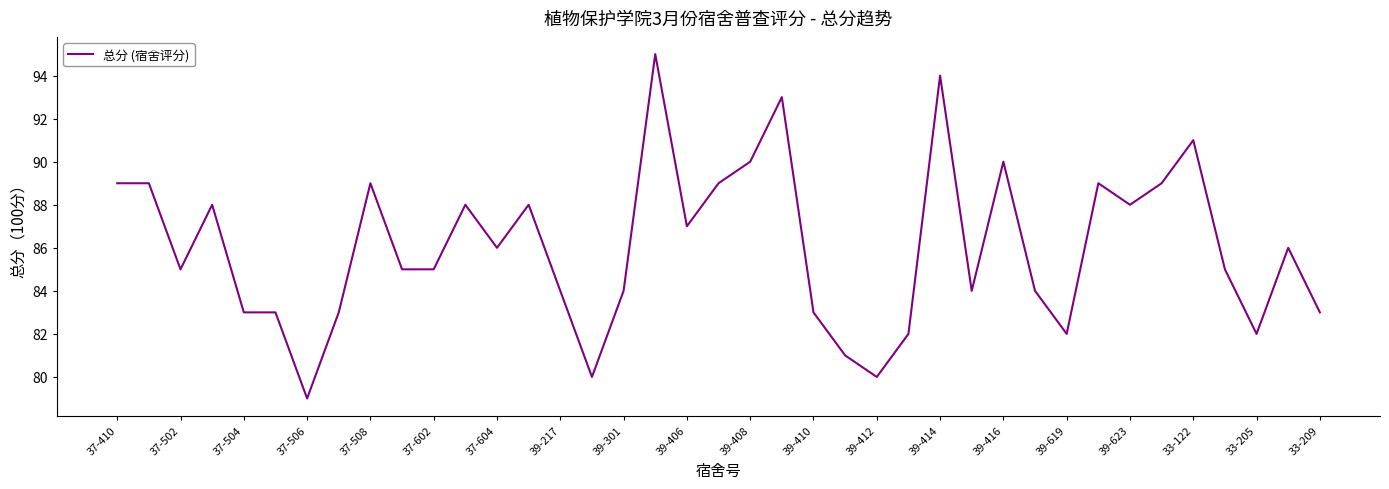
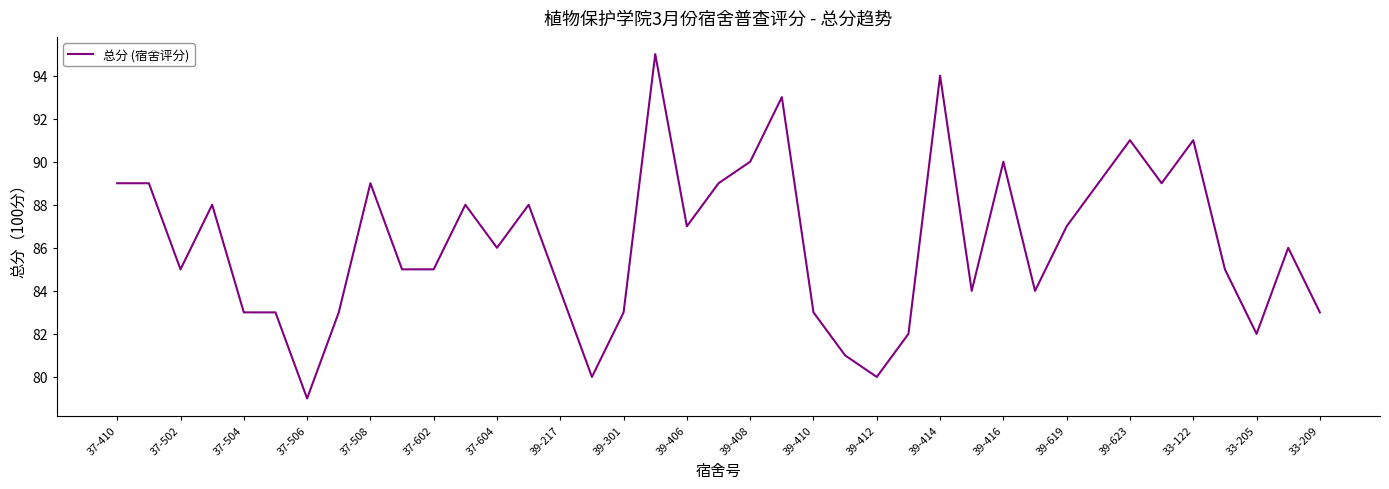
  {
    "37-410": 89,
    "37-502": 85,
    "37-504": 83,
    "37-506": 79,
    "37-508": 89,
    "37-602": 85,
    "37-604": 86,
    "39-217": 84,
-   "39-301": 84,
+   "39-301": 83,
    "39-406": 87,
    "39-408": 90,
    "39-410": 83,
    "39-412": 80,
    "39-414": 94,
    "39-416": 90,
-   "39-619": 82,
-   "39-623": 88,
+   "39-619": 87,
+   "39-623": 91,
    "33-122": 91,
    "33-205": 82,
    "33-209": 83
  }
